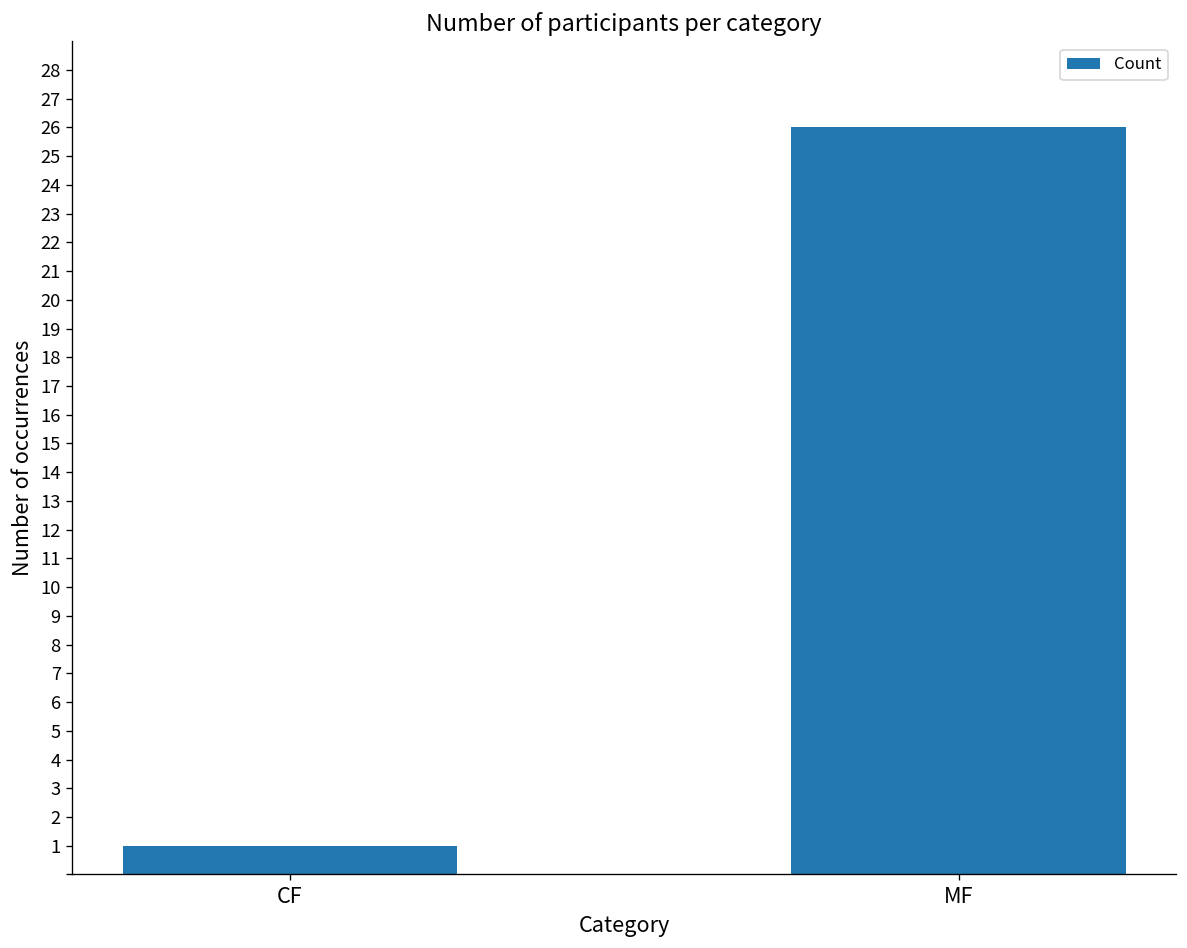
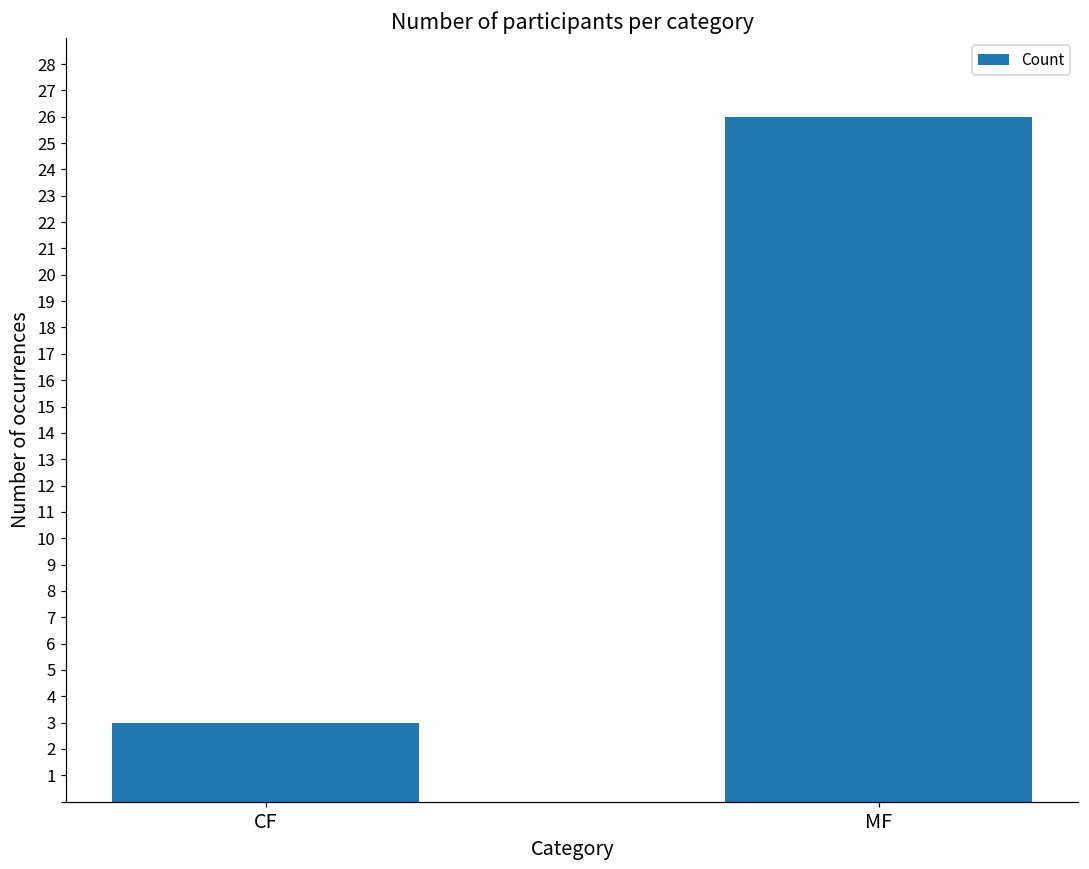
  {
-   "CF": 1,
+   "CF": 3,
    "MF": 26
  }
